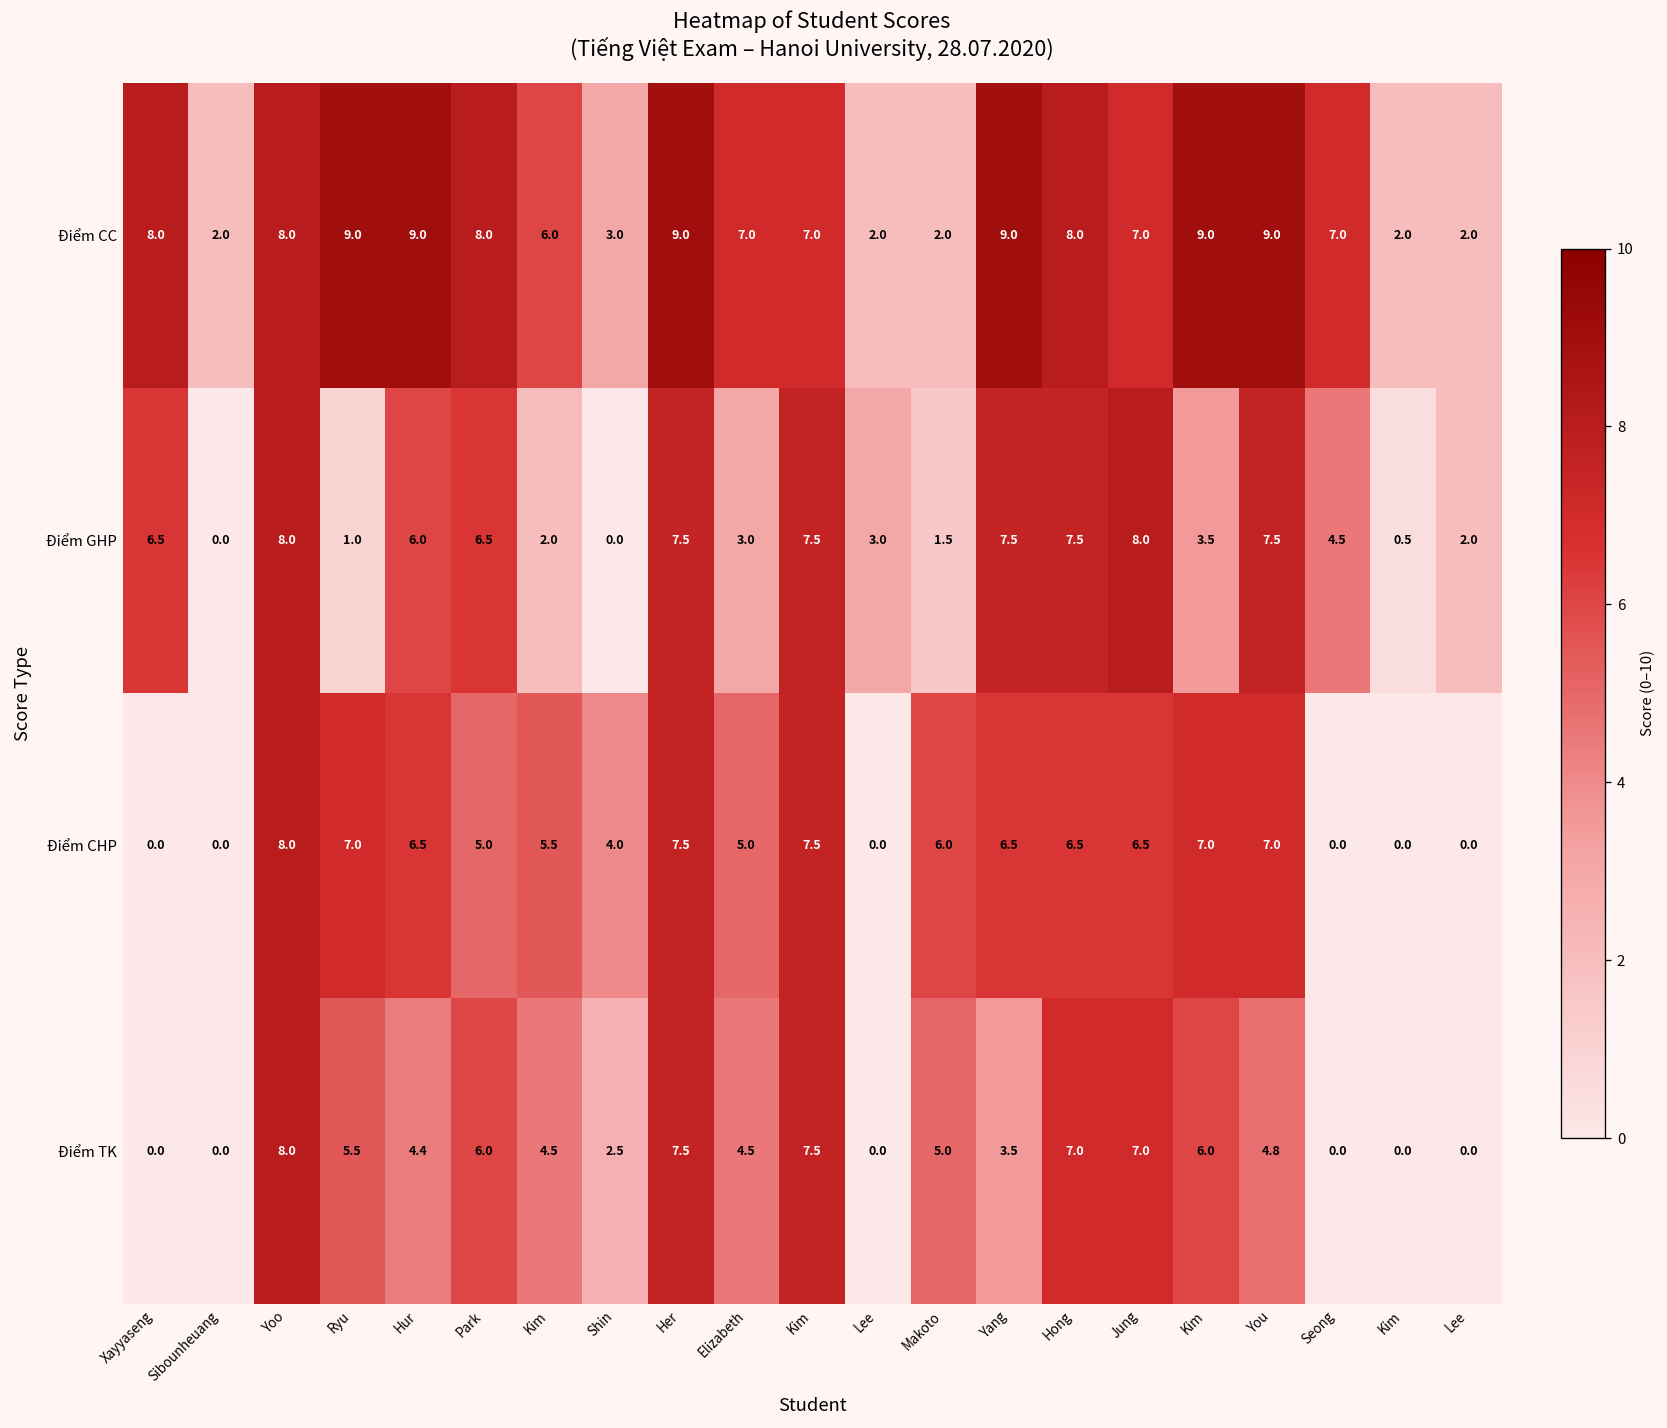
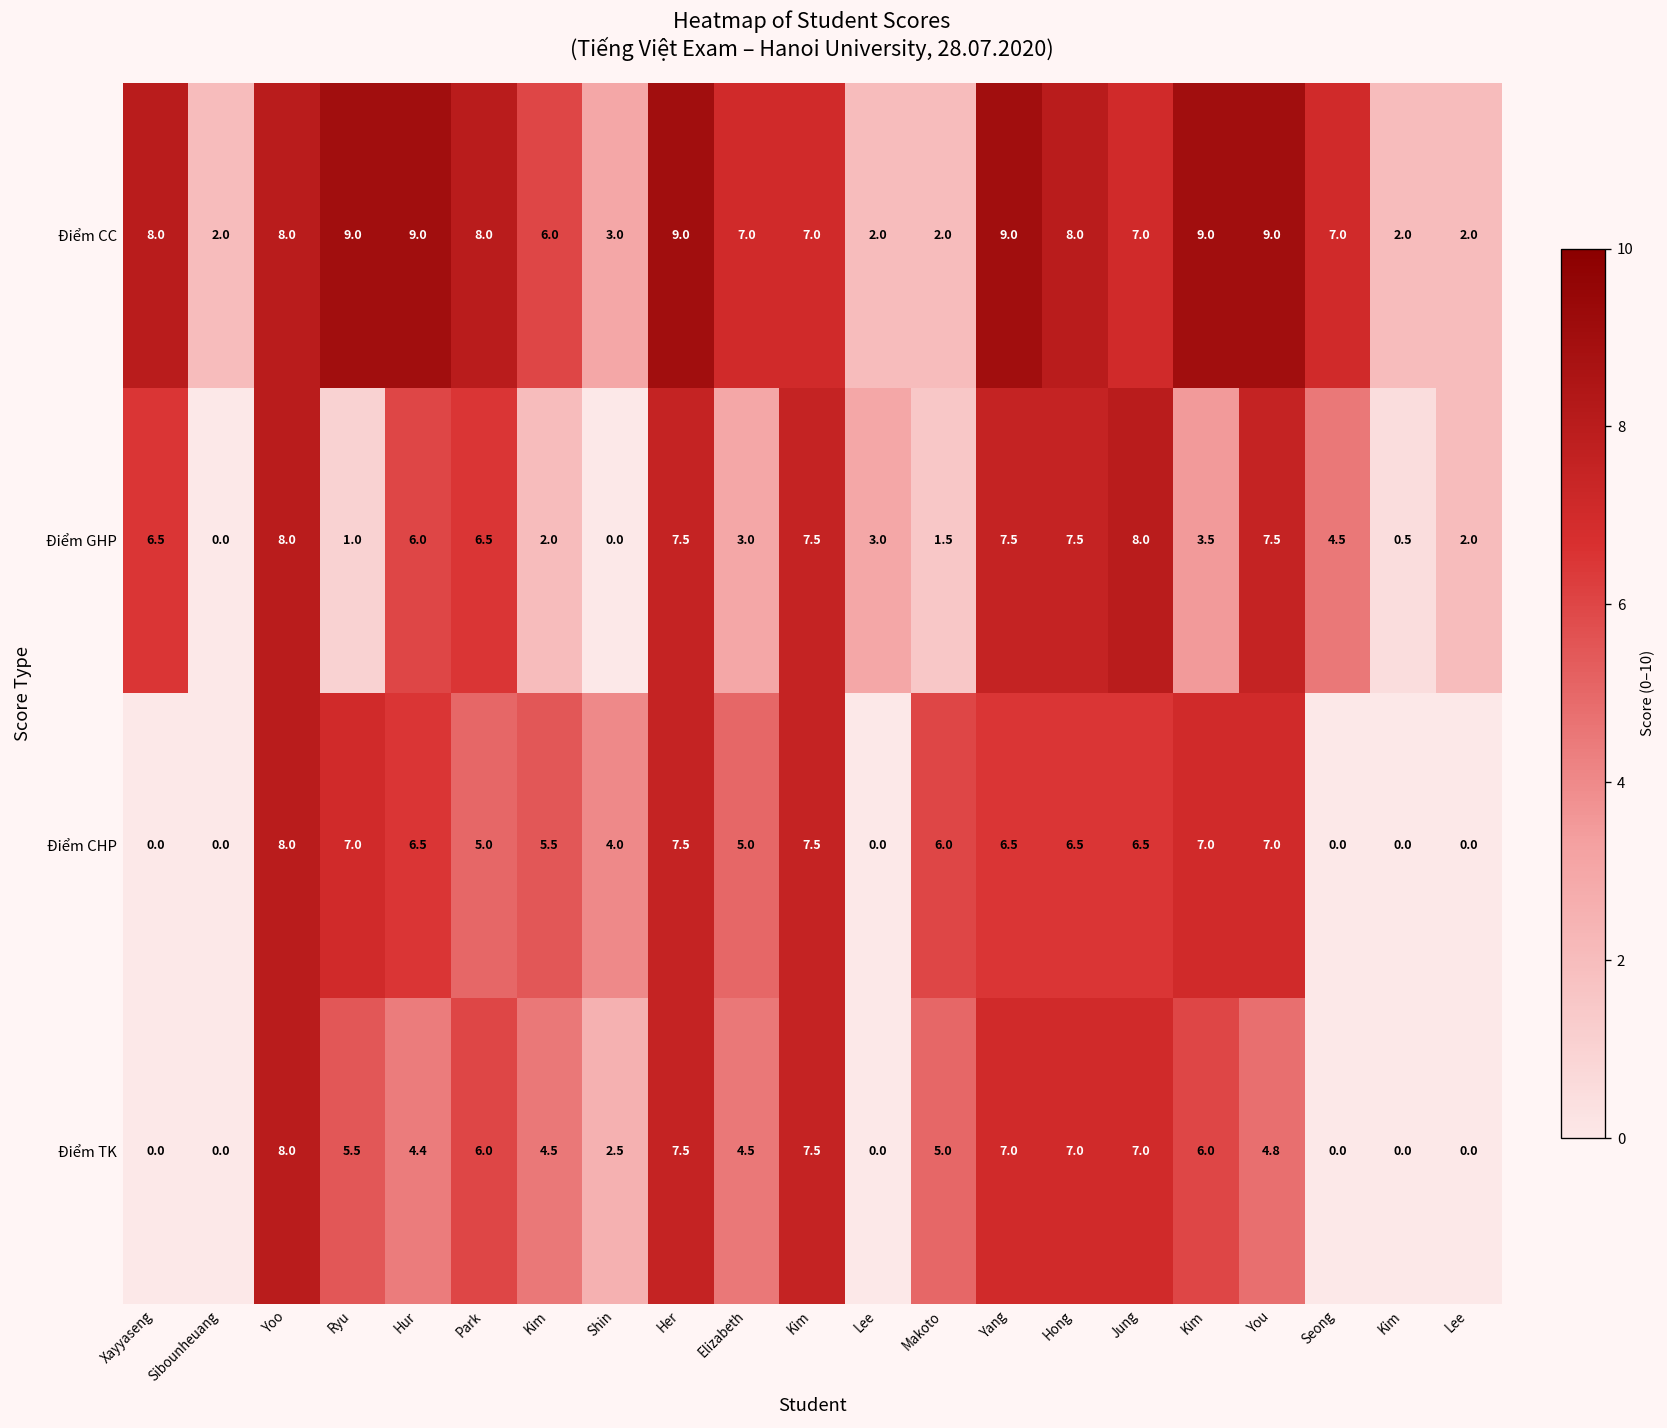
  {
    "Điểm CC": {
      "Xayyaseng": 8.0,
      "Sibounheuang": 2.0,
      "Yoo": 8.0,
      "Ryu": 9.0,
      "Hur": 9.0,
      "Park": 8.0,
      "Shin": 3.0,
      "Her": 9.0,
      "Elizabeth": 7.0,
      "Makoto": 2.0,
      "Yang": 9.0,
      "Hong": 8.0,
      "Jung": 7.0,
      "You": 9.0,
      "Seong": 7.0
    },
    "Điểm GHP": {
      "Xayyaseng": 6.5,
      "Sibounheuang": 0.0,
      "Yoo": 8.0,
      "Ryu": 1.0,
      "Hur": 6.0,
      "Park": 6.5,
      "Shin": 0.0,
      "Her": 7.5,
      "Elizabeth": 3.0,
      "Makoto": 1.5,
      "Yang": 7.5,
      "Hong": 7.5,
      "Jung": 8.0,
      "You": 7.5,
      "Seong": 4.5
    },
    "Điểm CHP": {
      "Xayyaseng": 0.0,
      "Sibounheuang": 0.0,
      "Yoo": 8.0,
      "Ryu": 7.0,
      "Hur": 6.5,
      "Park": 5.0,
      "Shin": 4.0,
      "Her": 7.5,
      "Elizabeth": 5.0,
      "Makoto": 6.0,
      "Yang": 6.5,
      "Hong": 6.5,
      "Jung": 6.5,
      "You": 7.0,
      "Seong": 0.0
    },
    "Điểm TK": {
      "Xayyaseng": 0.0,
      "Sibounheuang": 0.0,
      "Yoo": 8.0,
      "Ryu": 5.5,
      "Hur": 4.4,
      "Park": 6.0,
      "Shin": 2.5,
      "Her": 7.5,
      "Elizabeth": 4.5,
      "Makoto": 5.0,
-     "Yang": 3.5,
+     "Yang": 7.0,
      "Hong": 7.0,
      "Jung": 7.0,
      "You": 4.8,
      "Seong": 0.0
    }
  }
